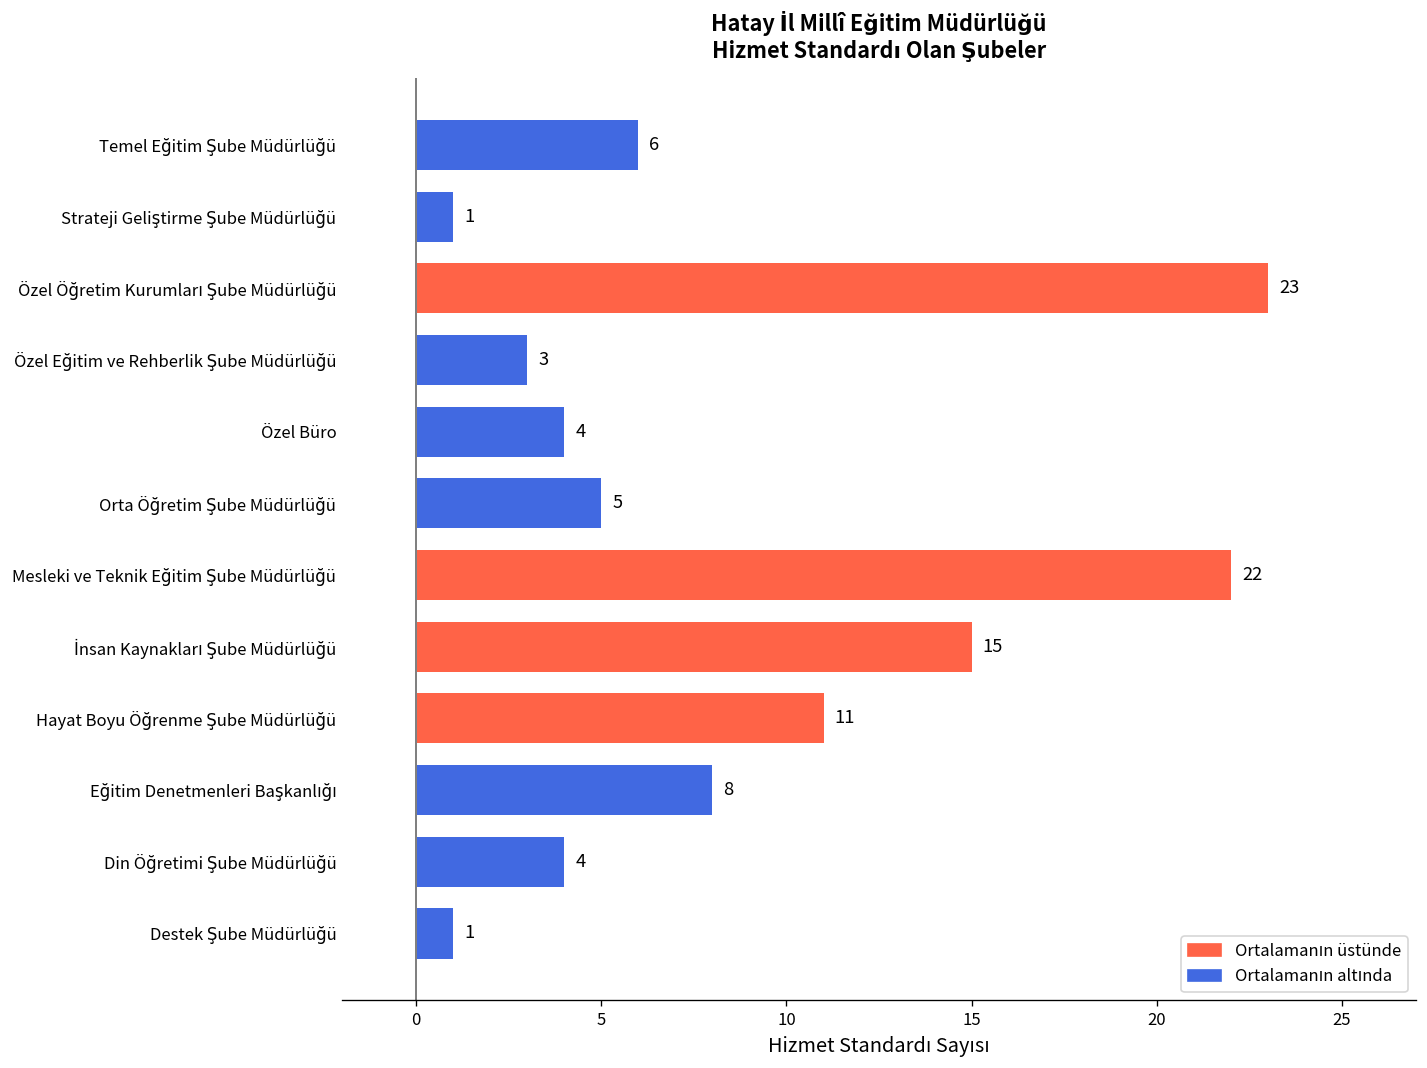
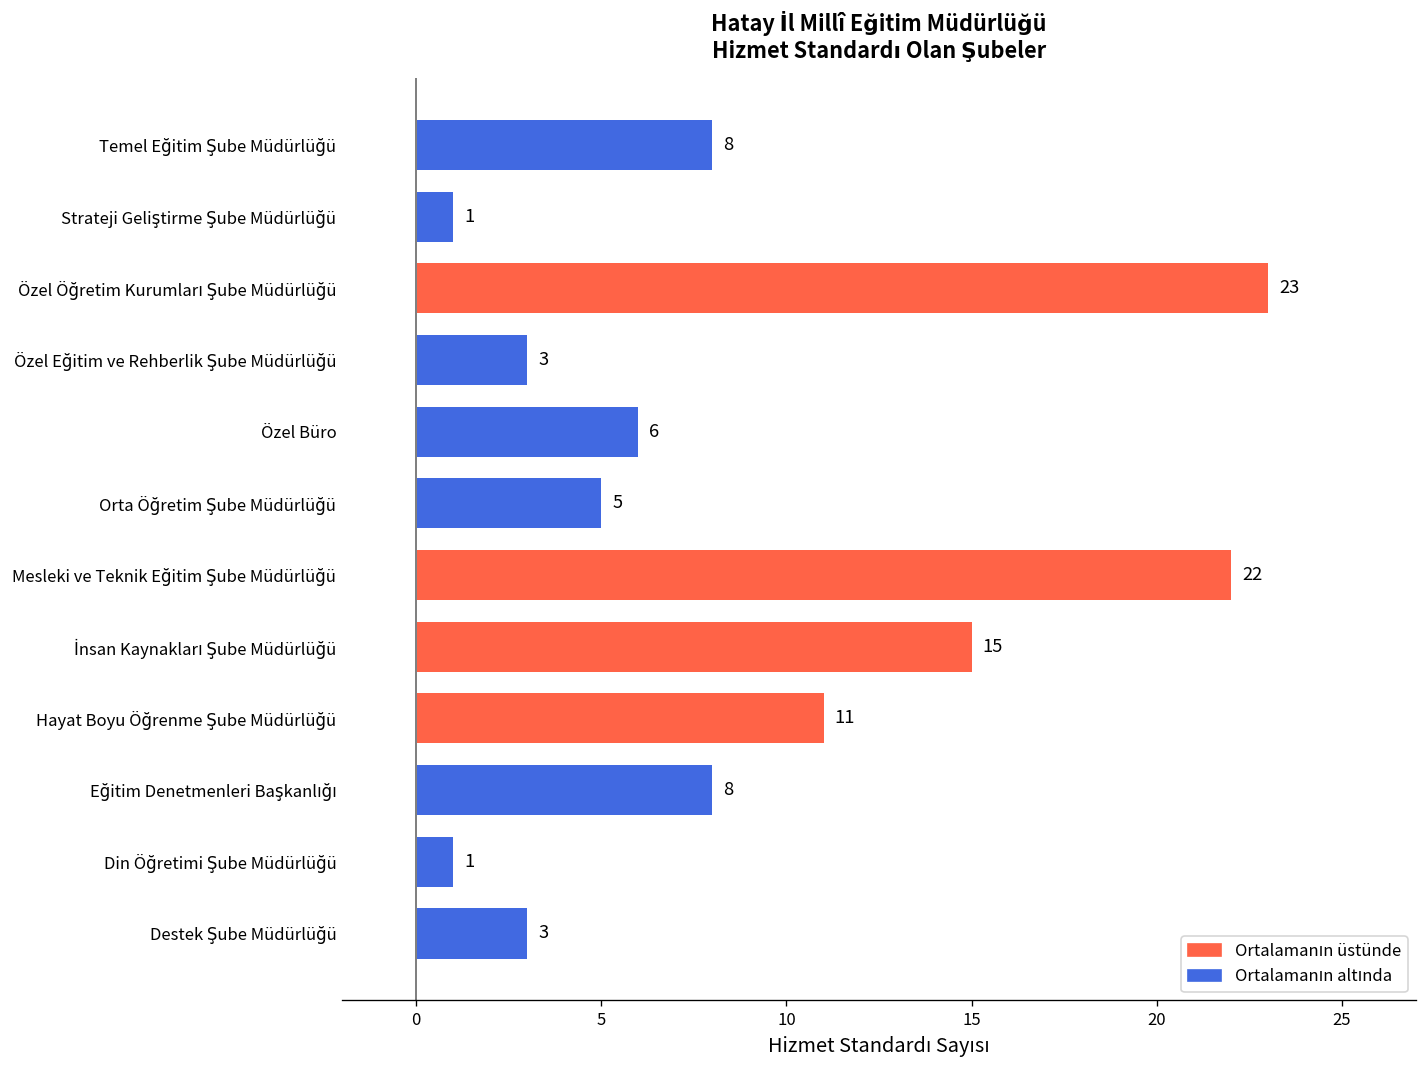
  {
-   "Temel Eğitim Şube Müdürlüğü": 6,
+   "Temel Eğitim Şube Müdürlüğü": 8,
    "Strateji Geliştirme Şube Müdürlüğü": 1,
    "Özel Öğretim Kurumları Şube Müdürlüğü": 23,
    "Özel Eğitim ve Rehberlik Şube Müdürlüğü": 3,
-   "Özel Büro": 4,
+   "Özel Büro": 6,
    "Orta Öğretim Şube Müdürlüğü": 5,
    "Mesleki ve Teknik Eğitim Şube Müdürlüğü": 22,
    "İnsan Kaynakları Şube Müdürlüğü": 15,
    "Hayat Boyu Öğrenme Şube Müdürlüğü": 11,
    "Eğitim Denetmenleri Başkanlığı": 8,
-   "Din Öğretimi Şube Müdürlüğü": 4,
-   "Destek Şube Müdürlüğü": 1
+   "Din Öğretimi Şube Müdürlüğü": 1,
+   "Destek Şube Müdürlüğü": 3
  }
